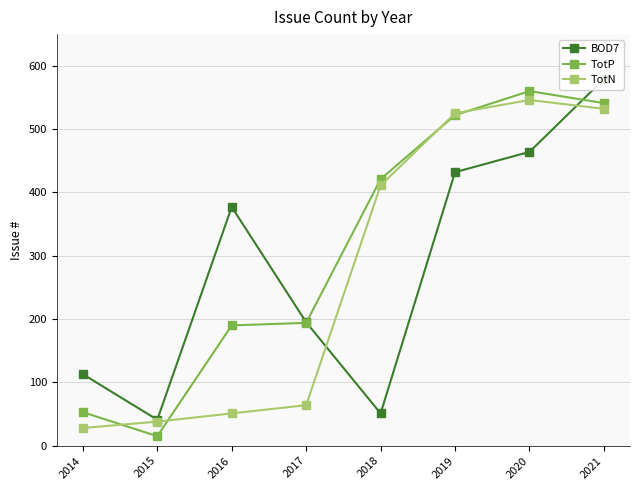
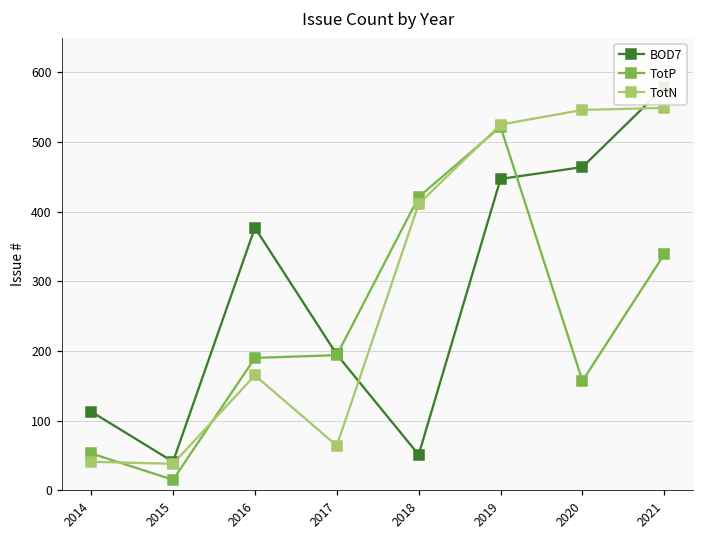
  {
    "BOD7": {
      "2014": 110,
      "2016": 380,
      "2018": 50,
-     "2019": 430,
+     "2019": 450,
      "2020": 460
    },
    "TotP": {
      "2014": 50,
      "2015": 20,
      "2016": 190,
      "2018": 420,
-     "2020": 560,
-     "2021": 540
+     "2020": 160,
+     "2021": 340
    },
    "TotN": {
-     "2014": 30,
-     "2016": 50,
+     "2014": 40,
+     "2016": 170,
      "2017": 60,
      "2018": 410,
      "2020": 550,
-     "2021": 530
+     "2021": 550
    }
  }
